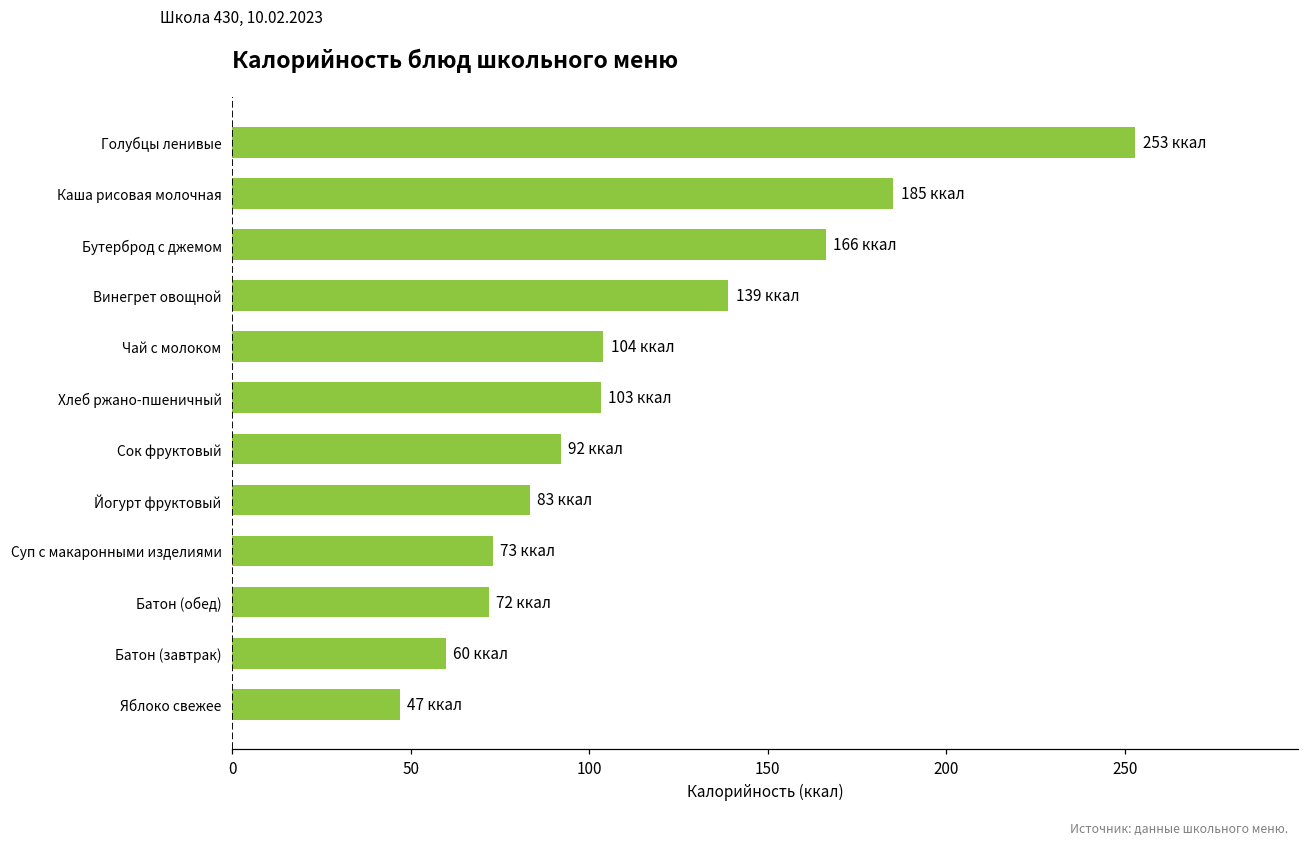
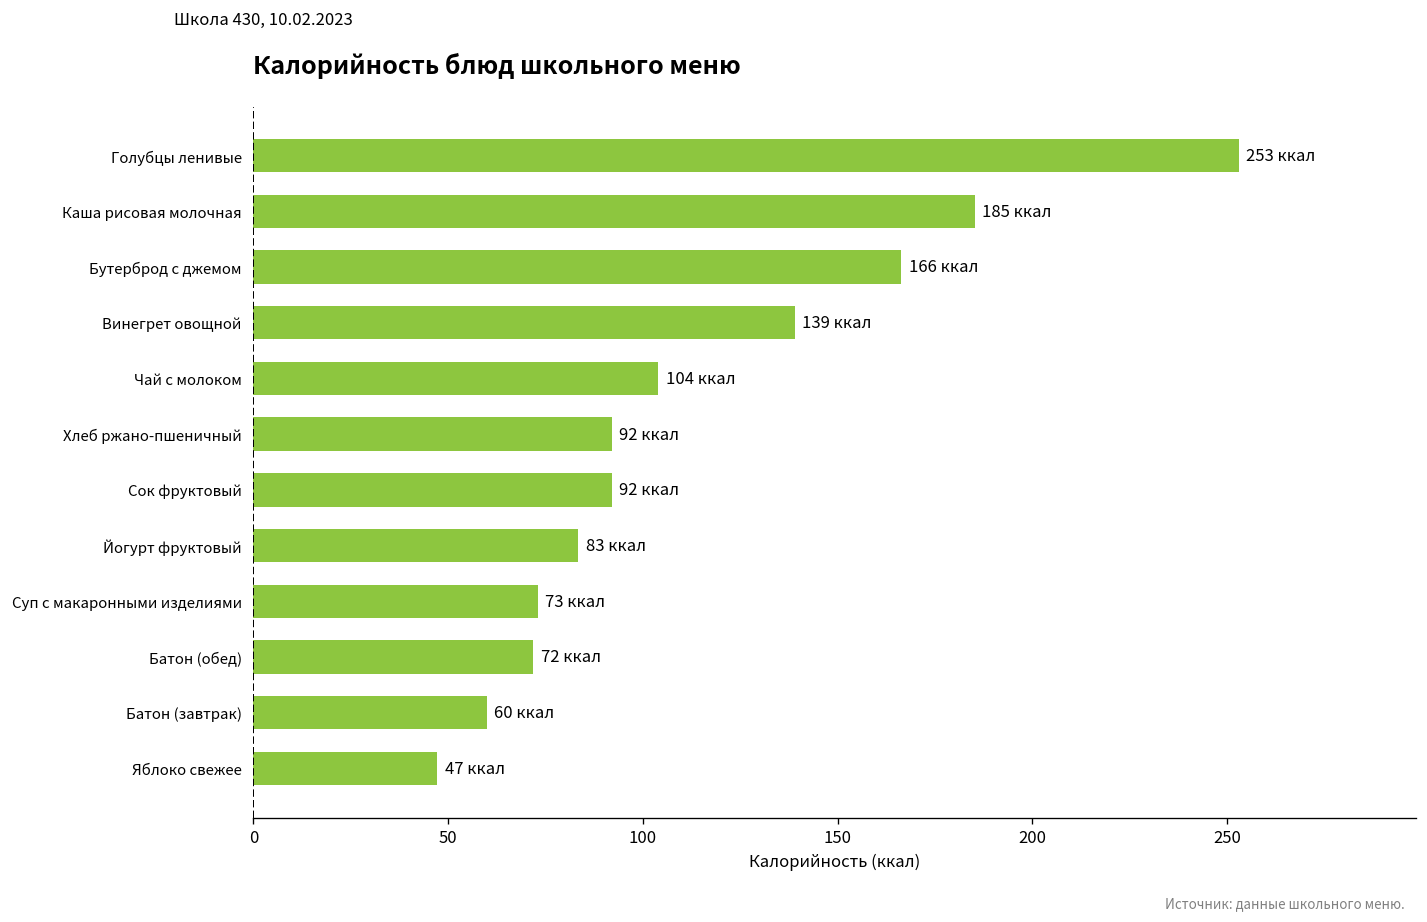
  {
    "Голубцы ленивые": 253,
    "Каша рисовая молочная": 185,
    "Бутерброд с джемом": 166,
    "Винегрет овощной": 139,
    "Чай с молоком": 104,
-   "Хлеб ржано-пшеничный": 103,
+   "Хлеб ржано-пшеничный": 92,
    "Сок фруктовый": 92,
    "Йогурт фруктовый": 83,
    "Суп с макаронными изделиями": 73,
    "Батон (обед)": 72,
    "Батон (завтрак)": 60,
    "Яблоко свежее": 47
  }
